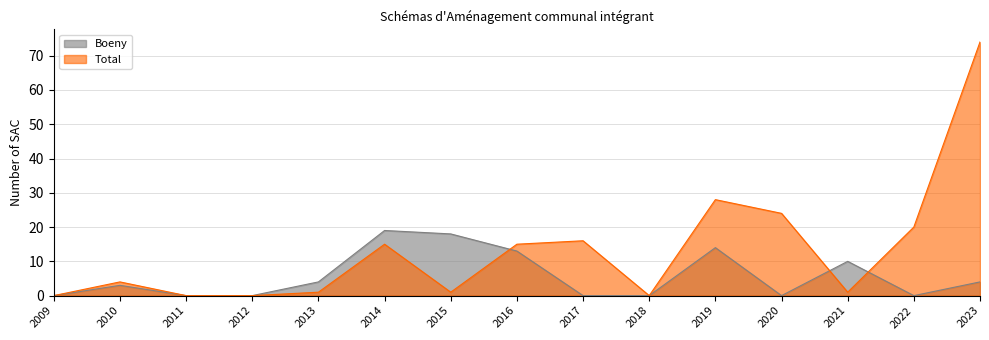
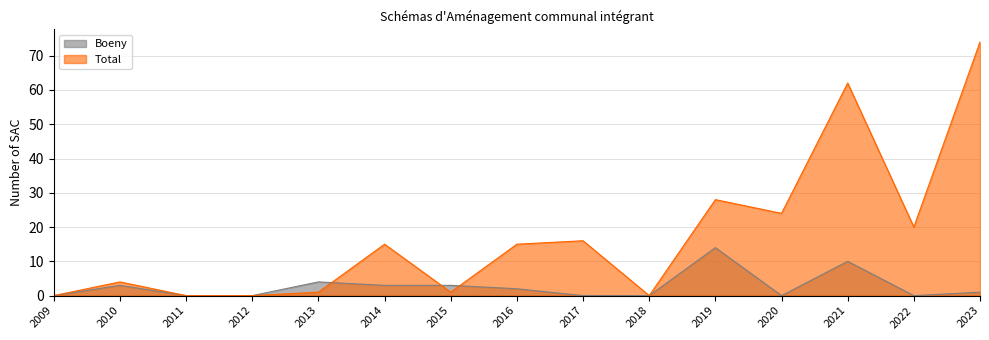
  {
    "Boeny": {
      "2010": 3,
      "2013": 4,
-     "2014": 19,
-     "2015": 18,
-     "2016": 13,
+     "2014": 3,
+     "2015": 3,
+     "2016": 2,
      "2017": 0,
      "2019": 14,
      "2020": 0,
      "2021": 10,
      "2022": 0,
-     "2023": 4
+     "2023": 1
    },
    "Total": {
      "2010": 4,
      "2013": 1,
      "2014": 15,
      "2015": 1,
      "2016": 15,
      "2017": 16,
      "2019": 28,
      "2020": 24,
-     "2021": 1,
+     "2021": 62,
      "2022": 20,
      "2023": 74
    }
  }
